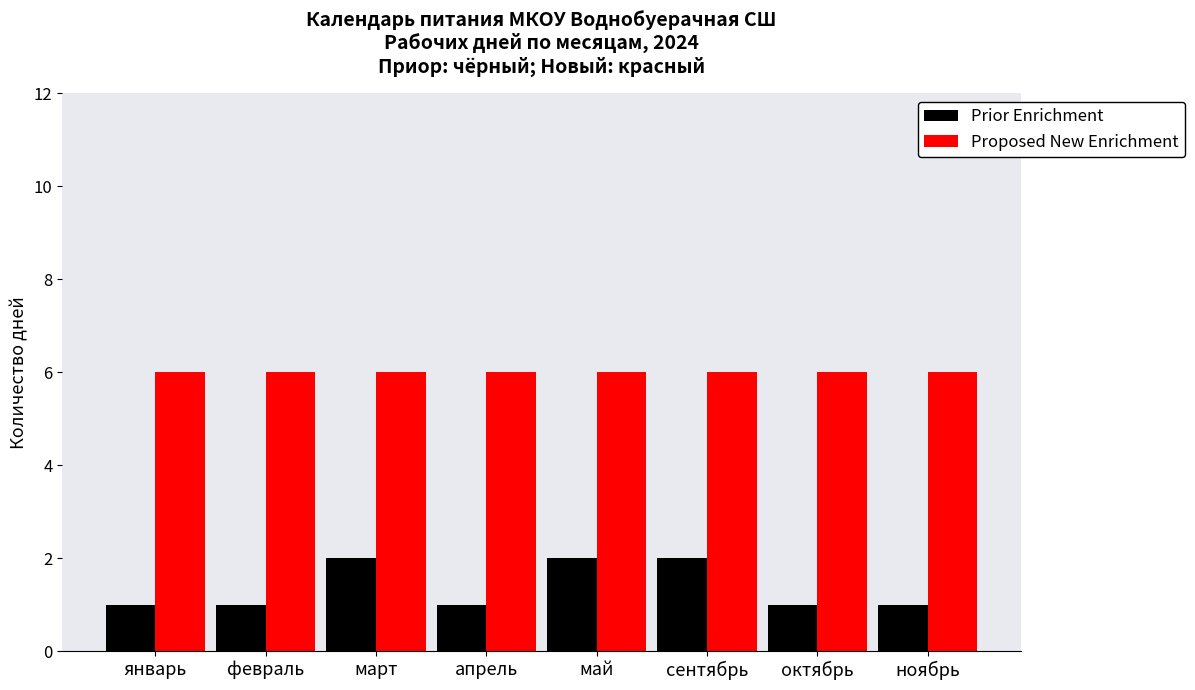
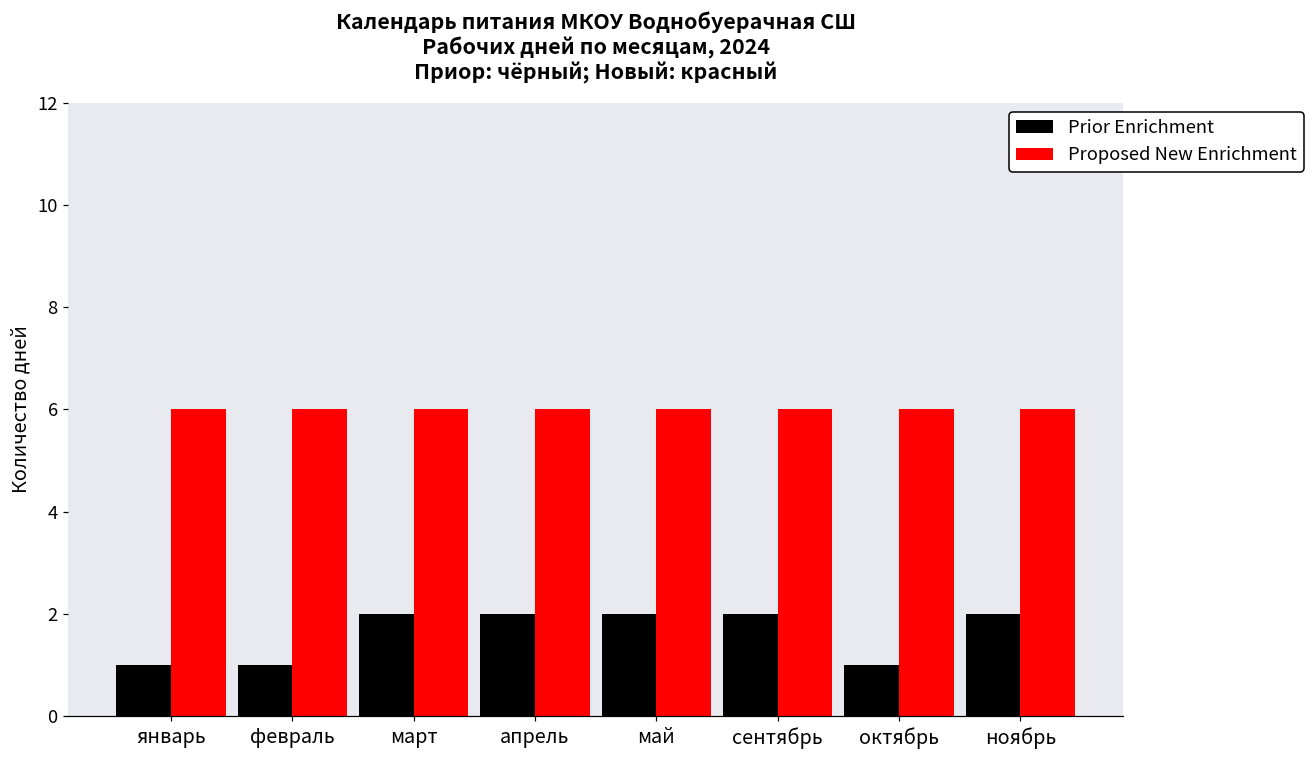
  {
    "Prior Enrichment": {
      "январь": 1,
      "февраль": 1,
      "март": 2,
-     "апрель": 1,
+     "апрель": 2,
      "май": 2,
      "сентябрь": 2,
      "октябрь": 1,
-     "ноябрь": 1
+     "ноябрь": 2
    },
    "Proposed New Enrichment": {
      "январь": 6,
      "февраль": 6,
      "март": 6,
      "апрель": 6,
      "май": 6,
      "сентябрь": 6,
      "октябрь": 6,
      "ноябрь": 6
    }
  }
